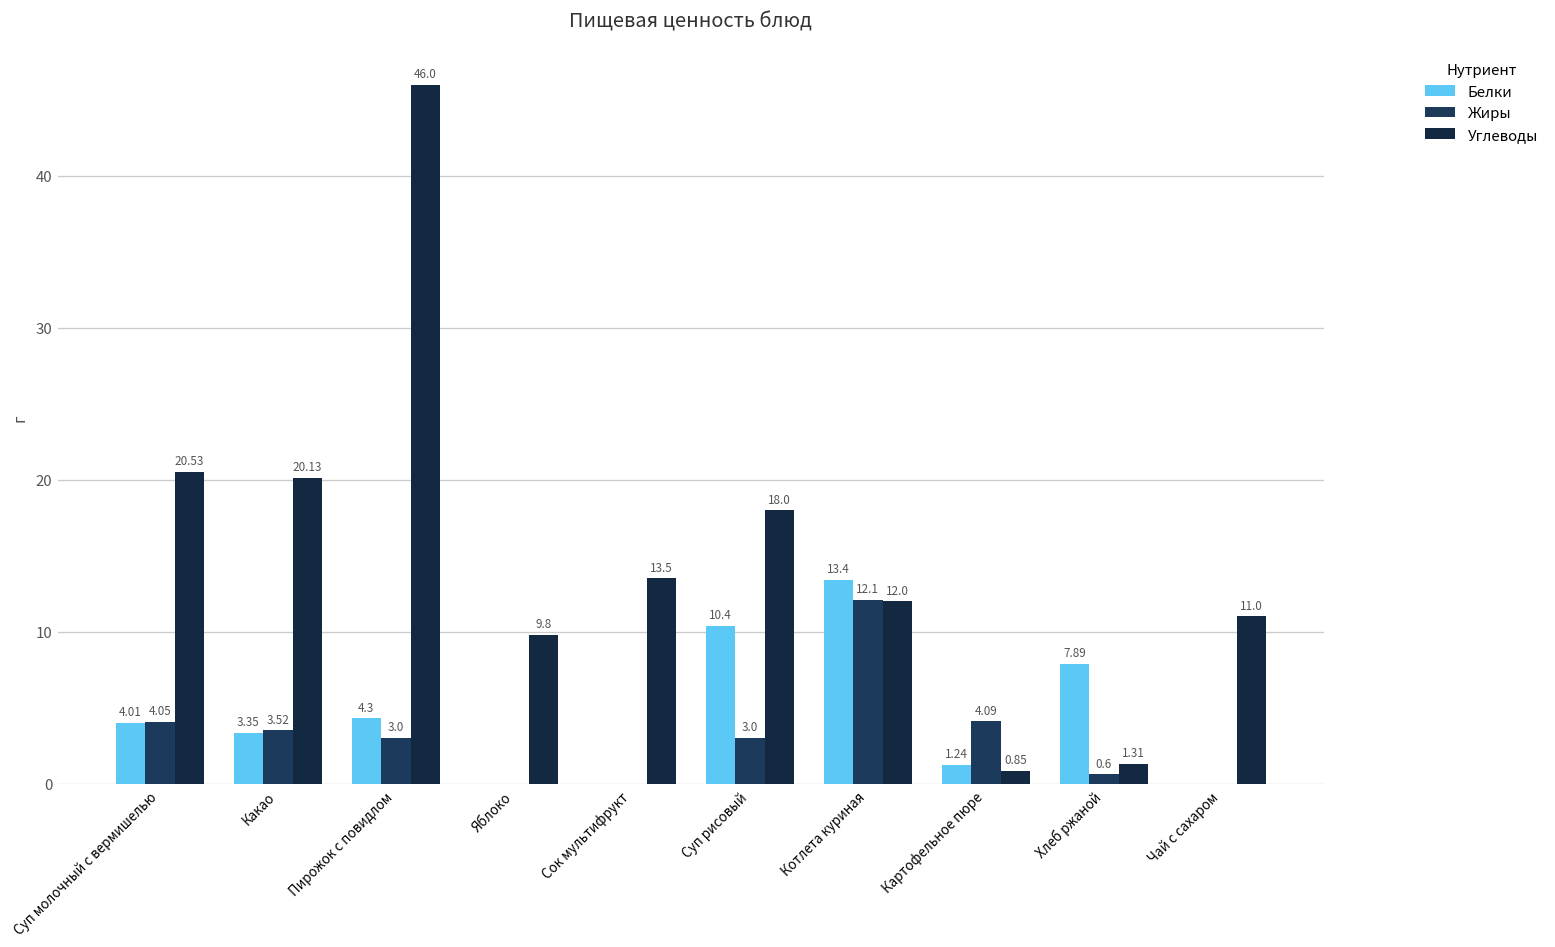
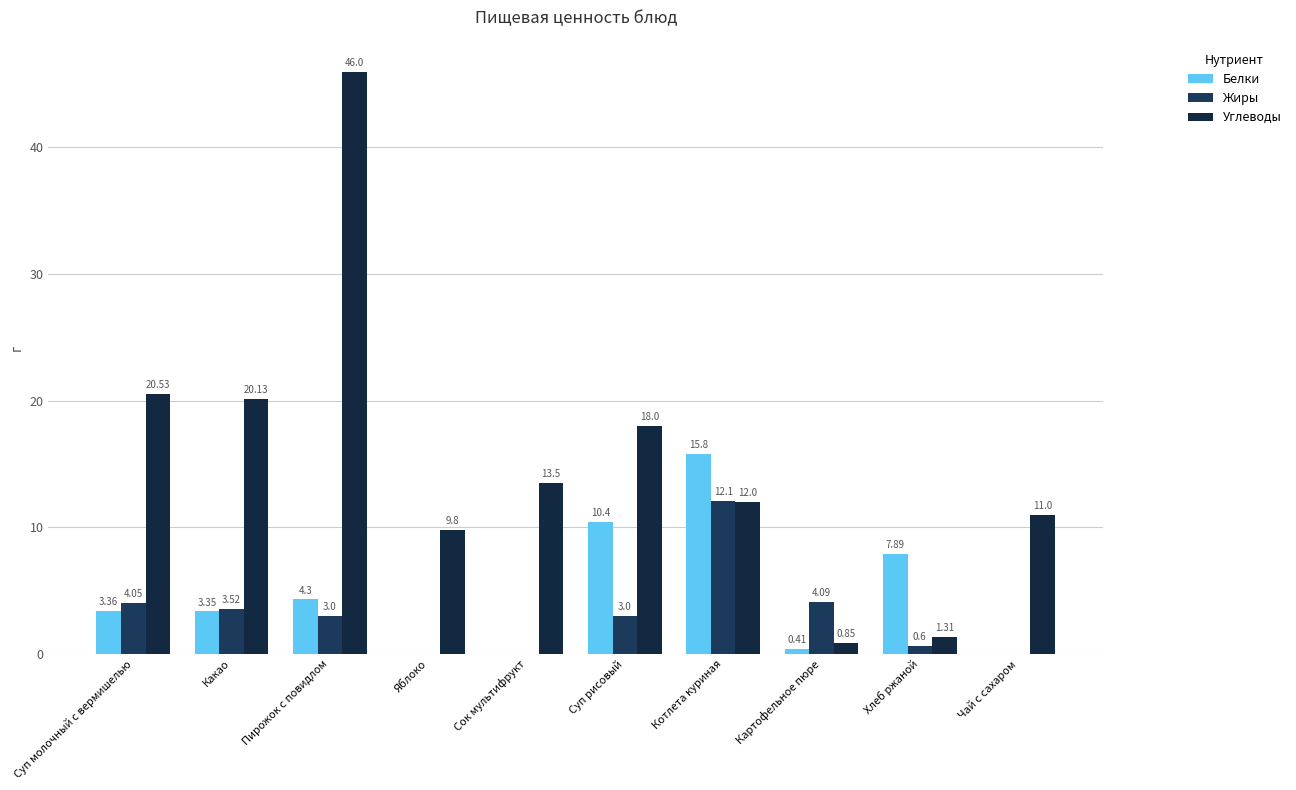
  {
    "Белки": {
-     "Суп молочный с вермишелью": 4.01,
+     "Суп молочный с вермишелью": 3.36,
      "Какао": 3.35,
      "Пирожок с повидлом": 4.3,
      "Суп рисовый": 10.4,
-     "Котлета куриная": 13.4,
-     "Картофельное пюре": 1.24,
+     "Котлета куриная": 15.8,
+     "Картофельное пюре": 0.41,
      "Хлеб ржаной": 7.89
    }
  }
